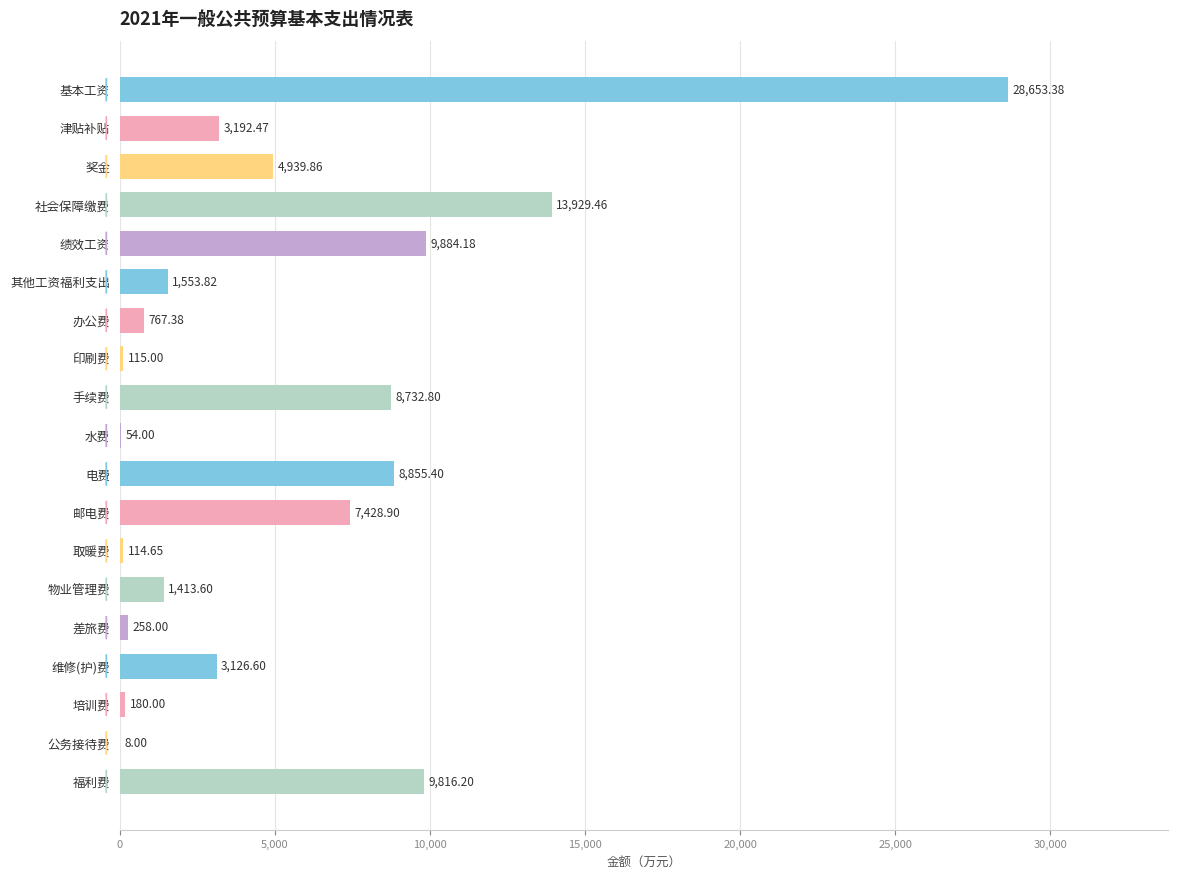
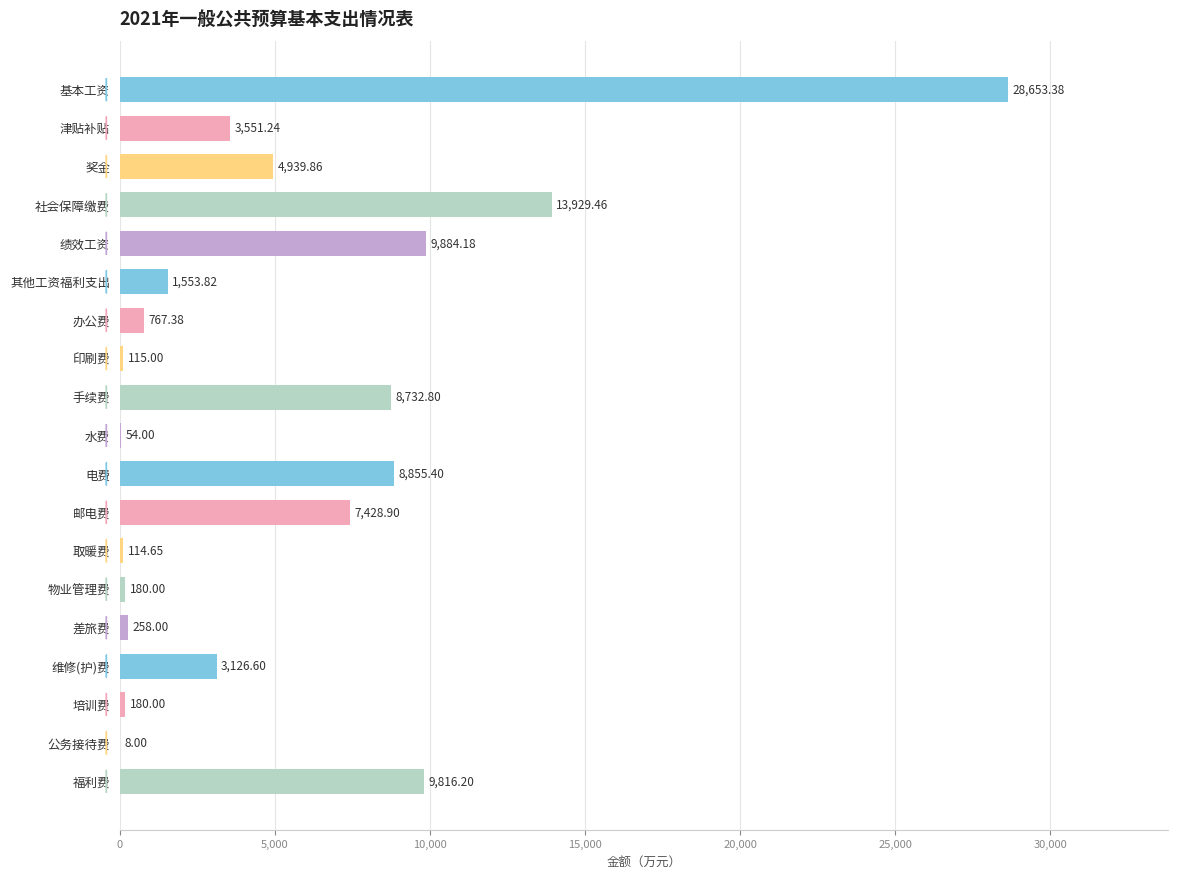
  {
    "基本工资": "28,653.38",
-   "津贴补贴": "3,192.47",
+   "津贴补贴": "3,551.24",
    "奖金": "4,939.86",
    "社会保障缴费": "13,929.46",
    "绩效工资": "9,884.18",
    "其他工资福利支出": "1,553.82",
    "办公费": "767.38",
    "印刷费": "115.00",
    "手续费": "8,732.80",
    "水费": "54.00",
    "电费": "8,855.40",
    "邮电费": "7,428.90",
    "取暖费": "114.65",
-   "物业管理费": "1,413.60",
+   "物业管理费": "180.00",
    "差旅费": "258.00",
    "维修(护)费": "3,126.60",
    "培训费": "180.00",
    "公务接待费": "8.00",
    "福利费": "9,816.20"
  }
